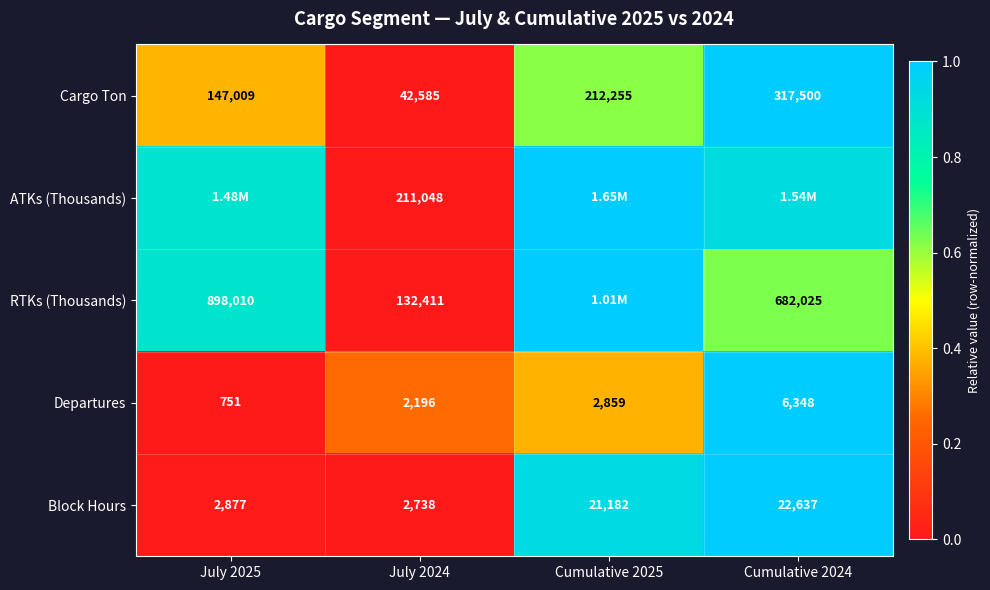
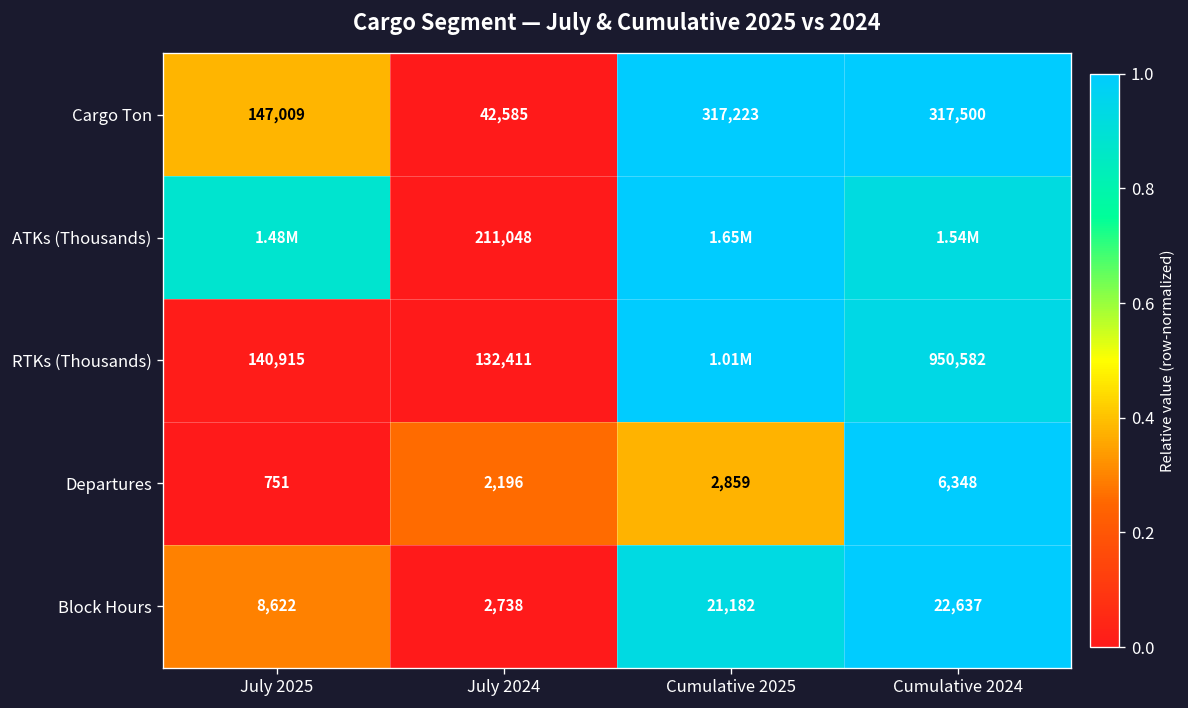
  {
    "Cargo Ton": {
      "July 2025": "147,009",
      "July 2024": "42,585",
-     "Cumulative 2025": "212,255",
+     "Cumulative 2025": "317,223",
      "Cumulative 2024": "317,500"
    },
    "ATKs (Thousands)": {
      "July 2025": "1.48M",
      "July 2024": "211,048",
      "Cumulative 2025": "1.65M",
      "Cumulative 2024": "1.54M"
    },
    "RTKs (Thousands)": {
-     "July 2025": "898,010",
+     "July 2025": "140,915",
      "July 2024": "132,411",
      "Cumulative 2025": "1.01M",
-     "Cumulative 2024": "682,025"
+     "Cumulative 2024": "950,582"
    },
    "Departures": {
      "July 2025": "751",
      "July 2024": "2,196",
      "Cumulative 2025": "2,859",
      "Cumulative 2024": "6,348"
    },
    "Block Hours": {
-     "July 2025": "2,877",
+     "July 2025": "8,622",
      "July 2024": "2,738",
      "Cumulative 2025": "21,182",
      "Cumulative 2024": "22,637"
    }
  }
